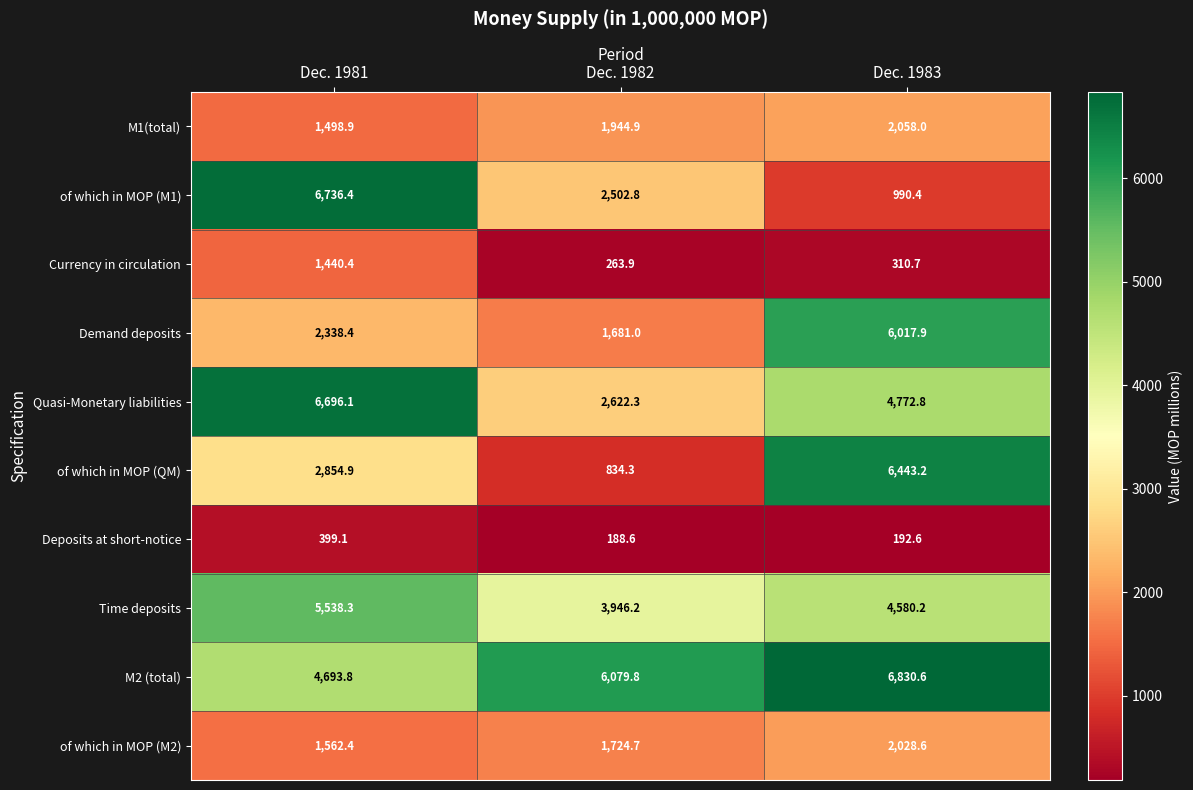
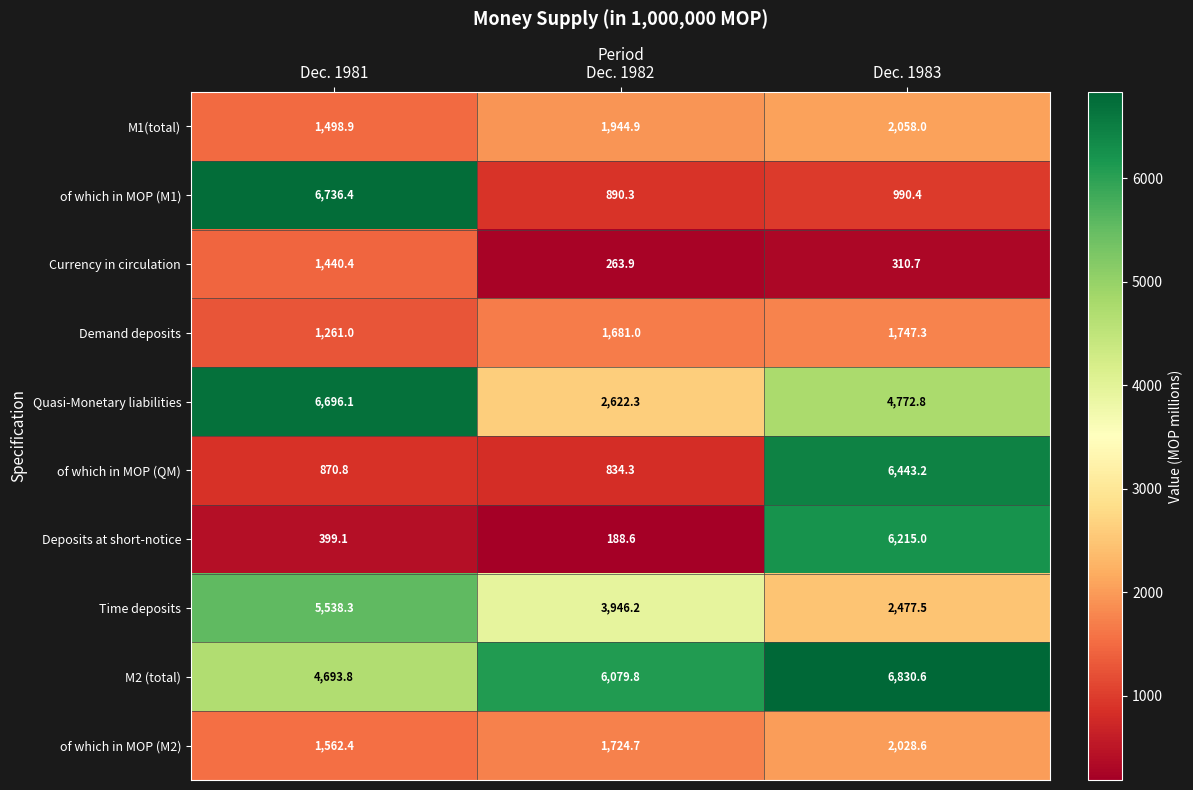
  {
    "M1(total)": {
      "Dec. 1981": "1,498.9",
      "Dec. 1982": "1,944.9",
      "Dec. 1983": "2,058.0"
    },
    "of which in MOP (M1)": {
      "Dec. 1981": "6,736.4",
-     "Dec. 1982": "2,502.8",
+     "Dec. 1982": "890.3",
      "Dec. 1983": "990.4"
    },
    "Currency in circulation": {
      "Dec. 1981": "1,440.4",
      "Dec. 1982": "263.9",
      "Dec. 1983": "310.7"
    },
    "Demand deposits": {
-     "Dec. 1981": "2,338.4",
+     "Dec. 1981": "1,261.0",
      "Dec. 1982": "1,681.0",
-     "Dec. 1983": "6,017.9"
+     "Dec. 1983": "1,747.3"
    },
    "Quasi-Monetary liabilities": {
      "Dec. 1981": "6,696.1",
      "Dec. 1982": "2,622.3",
      "Dec. 1983": "4,772.8"
    },
    "of which in MOP (QM)": {
-     "Dec. 1981": "2,854.9",
+     "Dec. 1981": "870.8",
      "Dec. 1982": "834.3",
      "Dec. 1983": "6,443.2"
    },
    "Deposits at short-notice": {
      "Dec. 1981": "399.1",
      "Dec. 1982": "188.6",
-     "Dec. 1983": "192.6"
+     "Dec. 1983": "6,215.0"
    },
    "Time deposits": {
      "Dec. 1981": "5,538.3",
      "Dec. 1982": "3,946.2",
-     "Dec. 1983": "4,580.2"
+     "Dec. 1983": "2,477.5"
    },
    "M2 (total)": {
      "Dec. 1981": "4,693.8",
      "Dec. 1982": "6,079.8",
      "Dec. 1983": "6,830.6"
    },
    "of which in MOP (M2)": {
      "Dec. 1981": "1,562.4",
      "Dec. 1982": "1,724.7",
      "Dec. 1983": "2,028.6"
    }
  }
